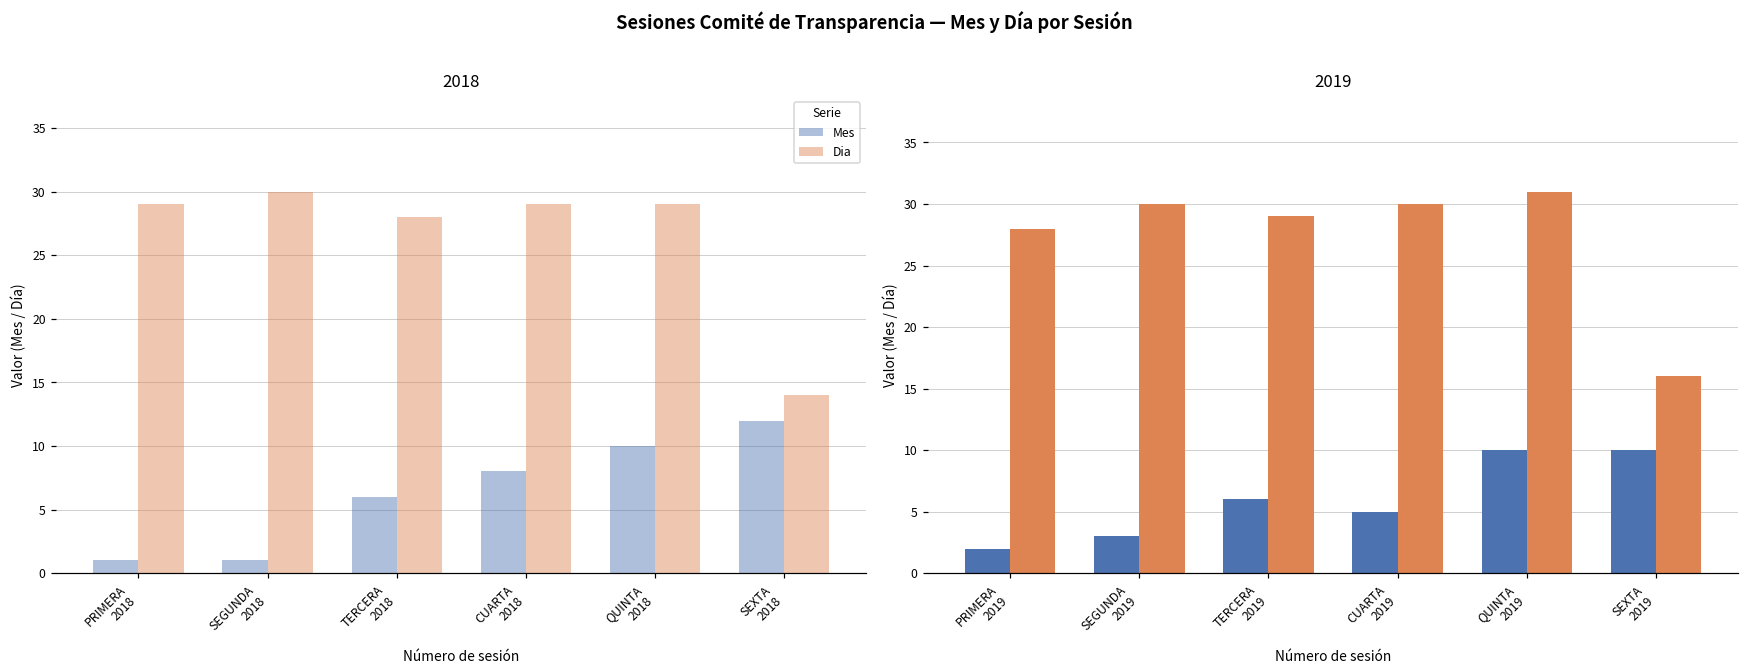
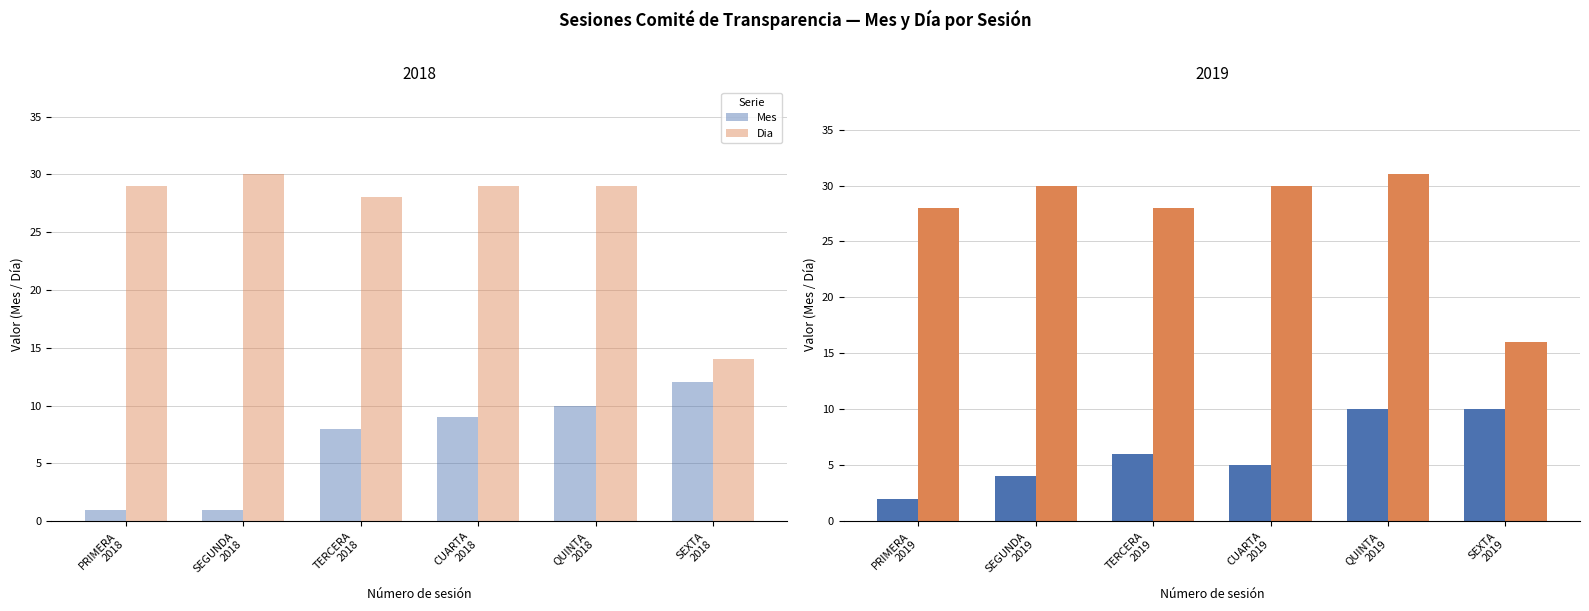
  {
    "2018": {
      "Mes": {
        "PRIMERA 2018": 1,
        "SEGUNDA 2018": 1,
-       "TERCERA 2018": 6,
-       "CUARTA 2018": 8,
+       "TERCERA 2018": 8,
+       "CUARTA 2018": 9,
        "QUINTA 2018": 10,
        "SEXTA 2018": 12
      },
      "Dia": {
        "PRIMERA 2018": 29,
        "SEGUNDA 2018": 30,
        "TERCERA 2018": 28,
        "CUARTA 2018": 29,
        "QUINTA 2018": 29,
        "SEXTA 2018": 14
      }
    },
    "2019": {
      "Mes": {
        "PRIMERA 2019": 2,
-       "SEGUNDA 2019": 3,
+       "SEGUNDA 2019": 4,
        "TERCERA 2019": 6,
        "CUARTA 2019": 5,
        "QUINTA 2019": 10,
        "SEXTA 2019": 10
      },
      "Dia": {
        "PRIMERA 2019": 28,
        "SEGUNDA 2019": 30,
-       "TERCERA 2019": 29,
+       "TERCERA 2019": 28,
        "CUARTA 2019": 30,
        "QUINTA 2019": 31,
        "SEXTA 2019": 16
      }
    }
  }
